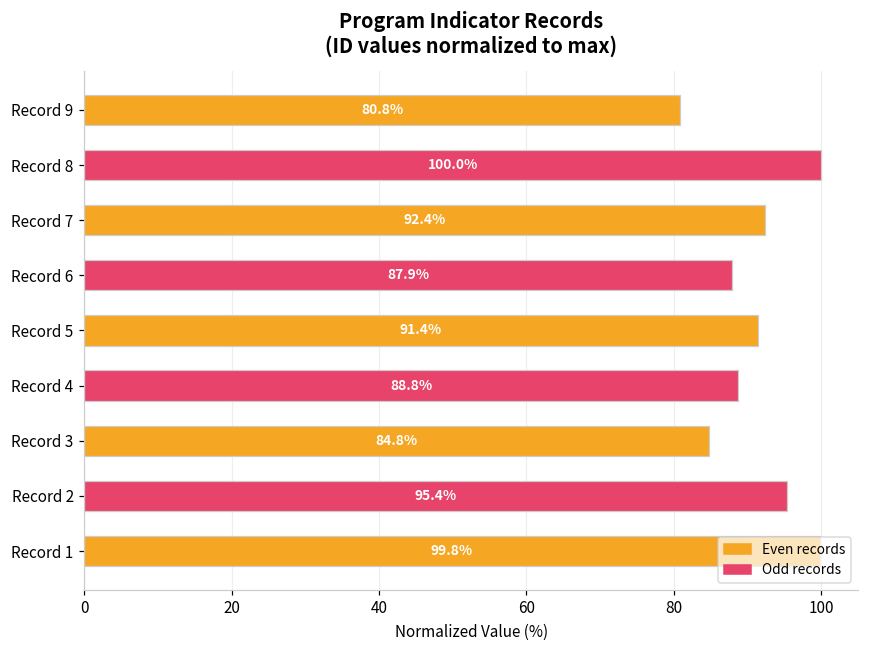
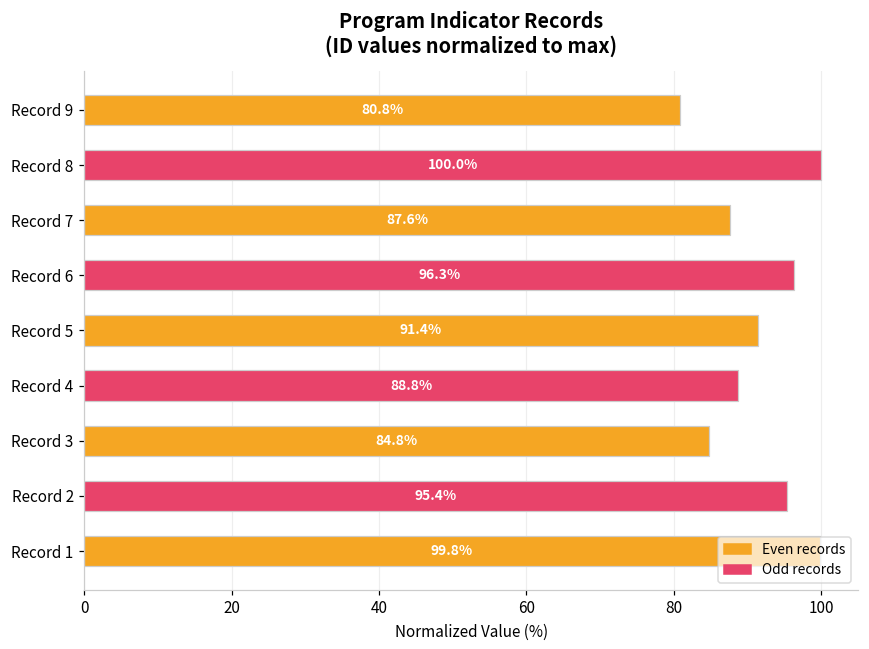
  {
    "Record 9": "80.8%",
    "Record 8": "100.0%",
-   "Record 7": "92.4%",
-   "Record 6": "87.9%",
+   "Record 7": "87.6%",
+   "Record 6": "96.3%",
    "Record 5": "91.4%",
    "Record 4": "88.8%",
    "Record 3": "84.8%",
    "Record 2": "95.4%"
  }
